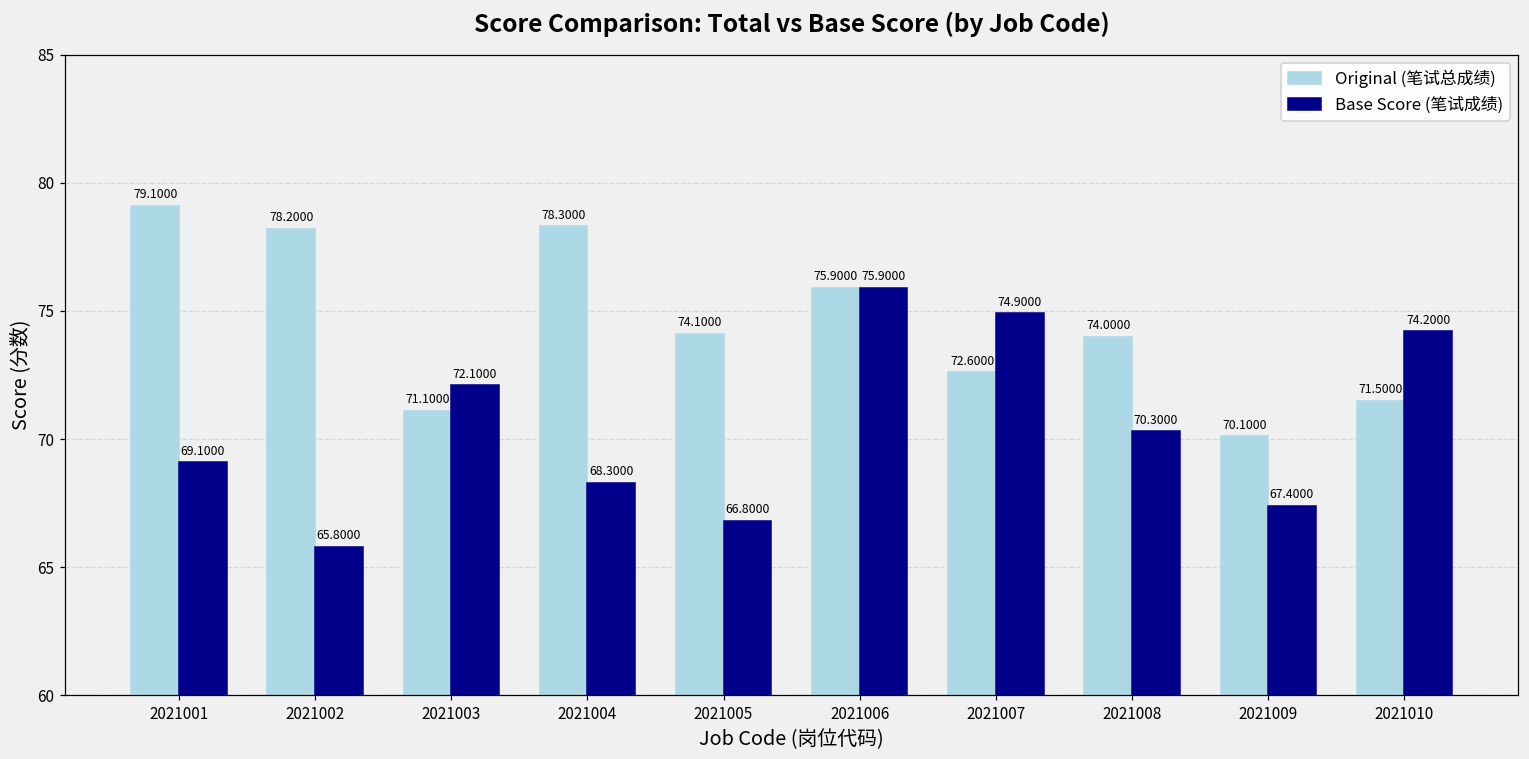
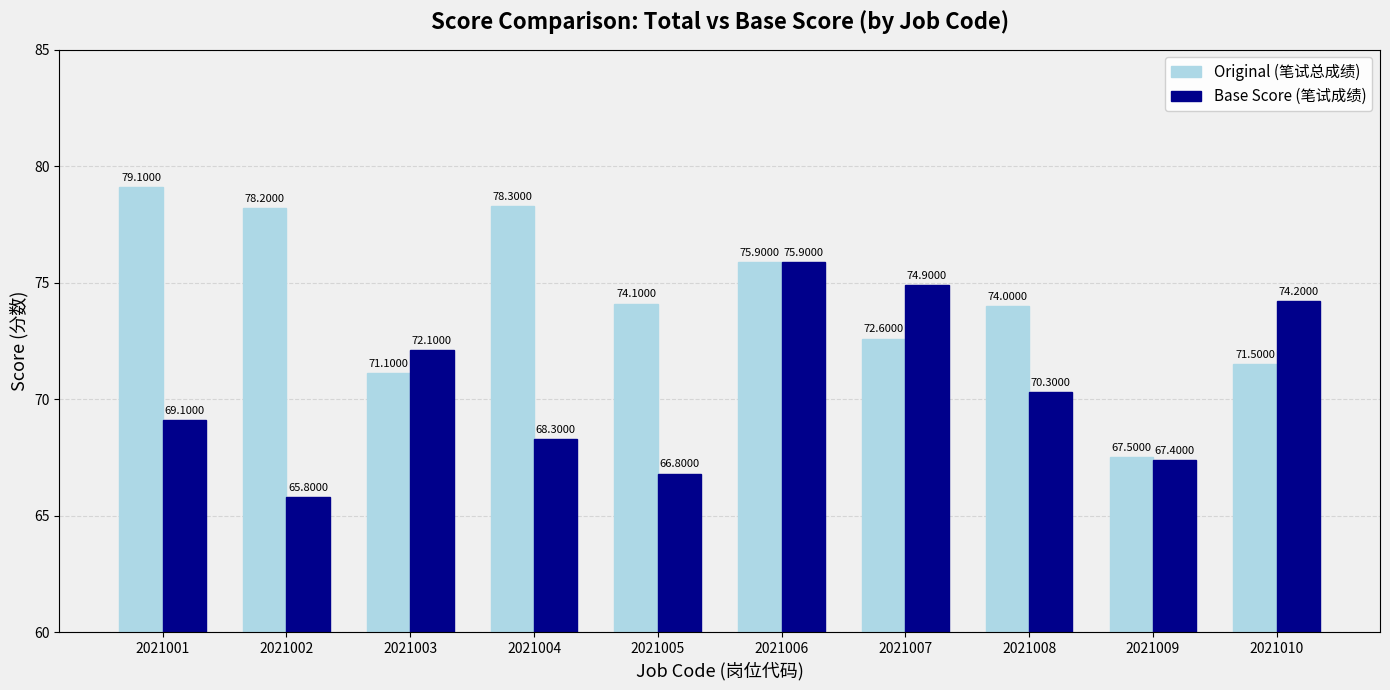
  {
    "Original (笔试总成绩)": {
      "2021001": 79.1000,
      "2021002": 78.2000,
      "2021003": 71.1000,
      "2021004": 78.3000,
      "2021005": 74.1000,
      "2021006": 75.9000,
      "2021007": 72.6000,
      "2021008": 74.0000,
-     "2021009": 70.1000,
+     "2021009": 67.5000,
      "2021010": 71.5000
    },
    "Base Score (笔试成绩)": {
      "2021001": 69.1000,
      "2021002": 65.8000,
      "2021003": 72.1000,
      "2021004": 68.3000,
      "2021005": 66.8000,
      "2021006": 75.9000,
      "2021007": 74.9000,
      "2021008": 70.3000,
      "2021009": 67.4000,
      "2021010": 74.2000
    }
  }
